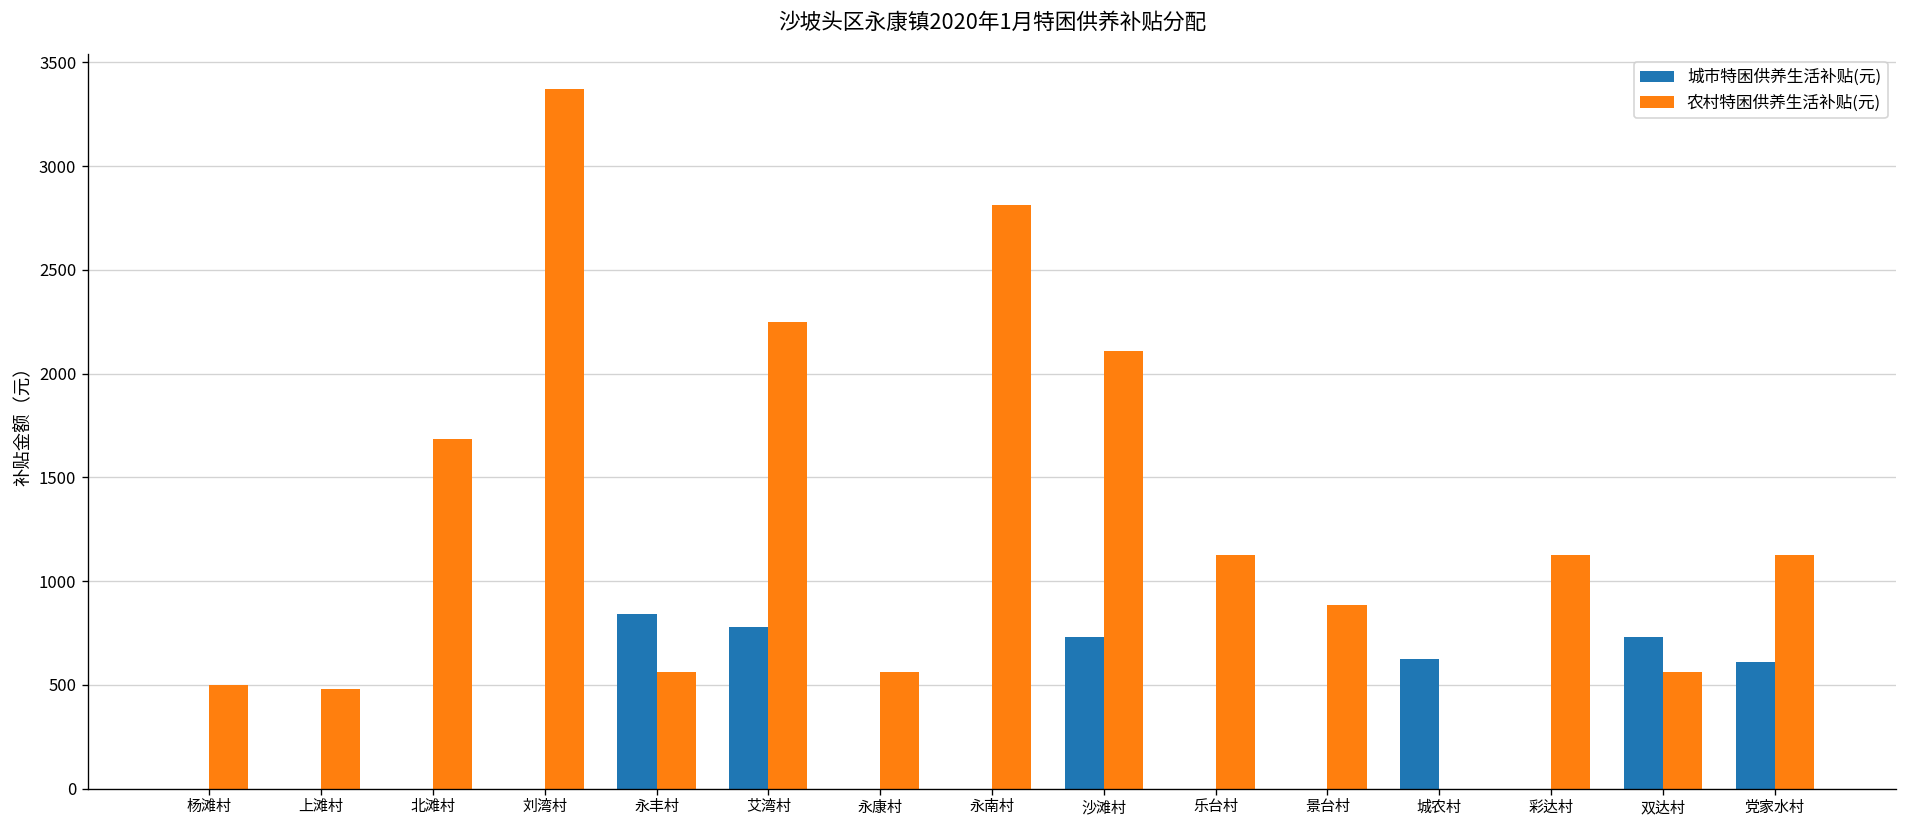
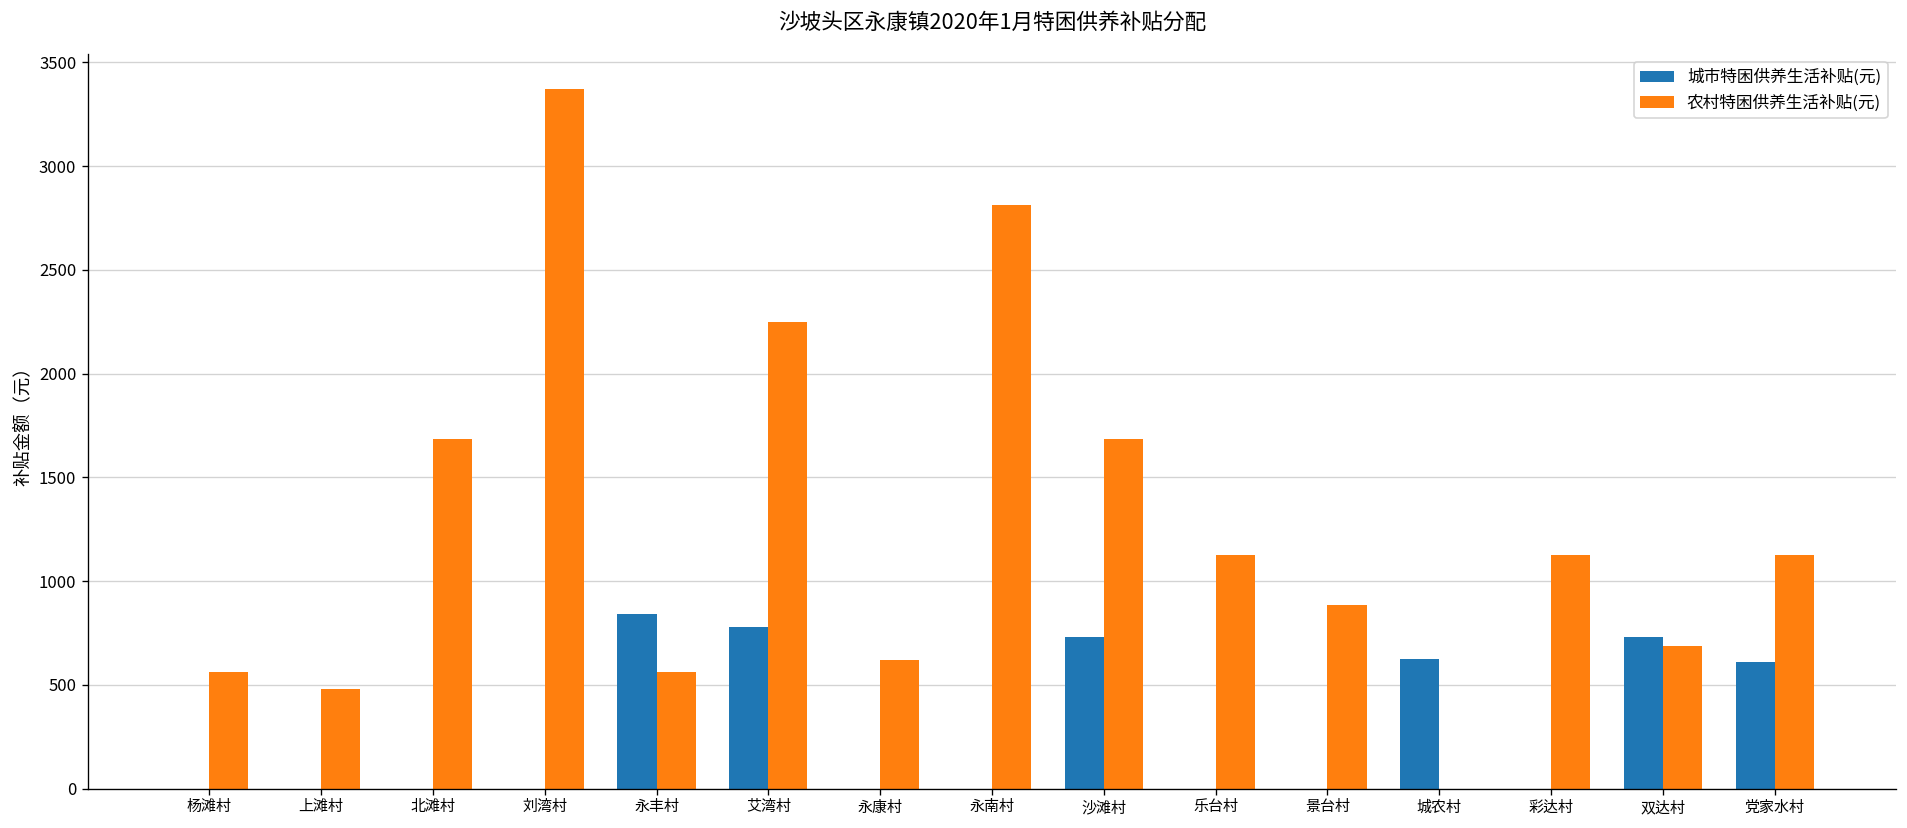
  {
    "城市特困供养生活补贴(元)": {
      "杨滩村": 0,
      "上滩村": 0,
      "北滩村": 0,
      "刘湾村": 0,
      "永丰村": 840,
      "艾湾村": 780,
      "永康村": 0,
      "永南村": 0,
      "沙滩村": 730,
      "乐台村": 0,
      "景台村": 0,
      "城农村": 620,
      "彩达村": 0,
      "双达村": 730,
      "党家水村": 610
    },
    "农村特困供养生活补贴(元)": {
-     "杨滩村": 500,
+     "杨滩村": 560,
      "上滩村": 480,
      "北滩村": 1690,
      "刘湾村": 3370,
      "永丰村": 560,
      "艾湾村": 2250,
-     "永康村": 560,
+     "永康村": 620,
      "永南村": 2810,
-     "沙滩村": 2110,
+     "沙滩村": 1690,
      "乐台村": 1120,
      "景台村": 890,
      "城农村": 0,
      "彩达村": 1120,
-     "双达村": 560,
+     "双达村": 690,
      "党家水村": 1120
    }
  }
